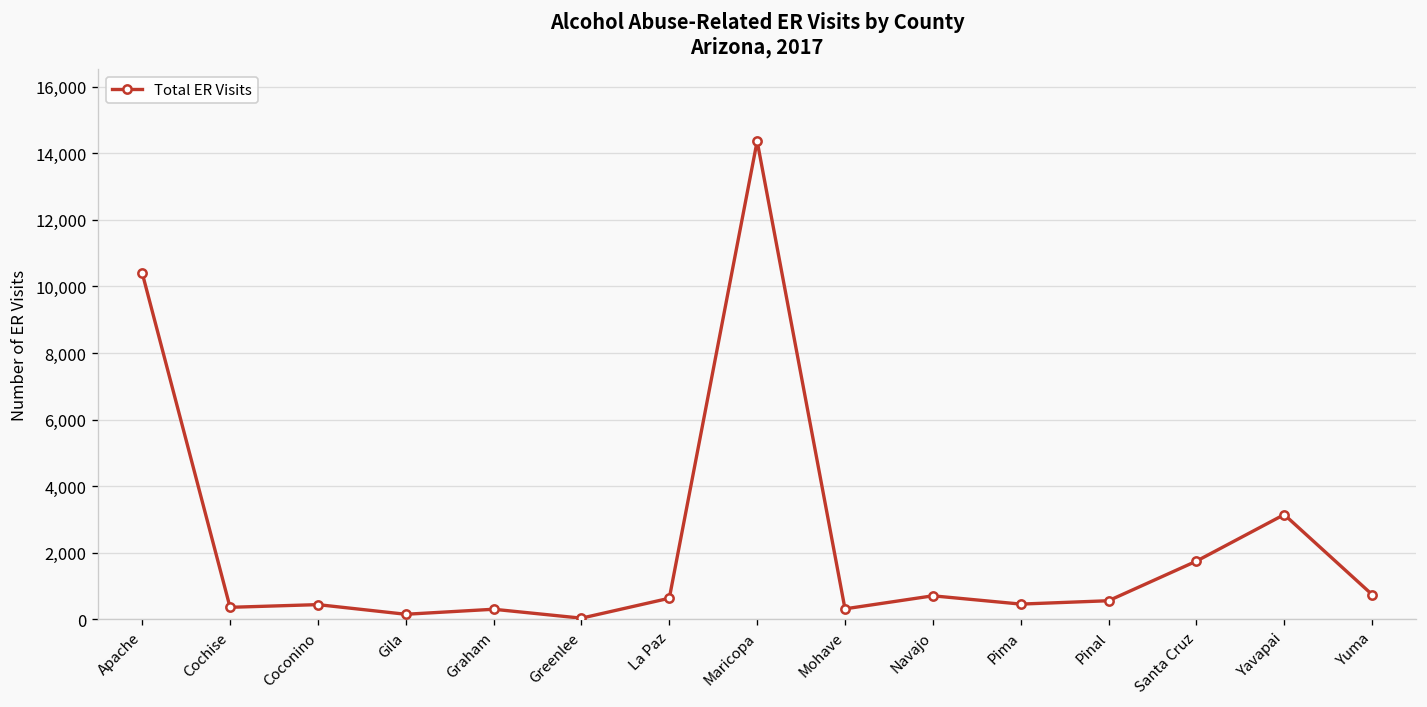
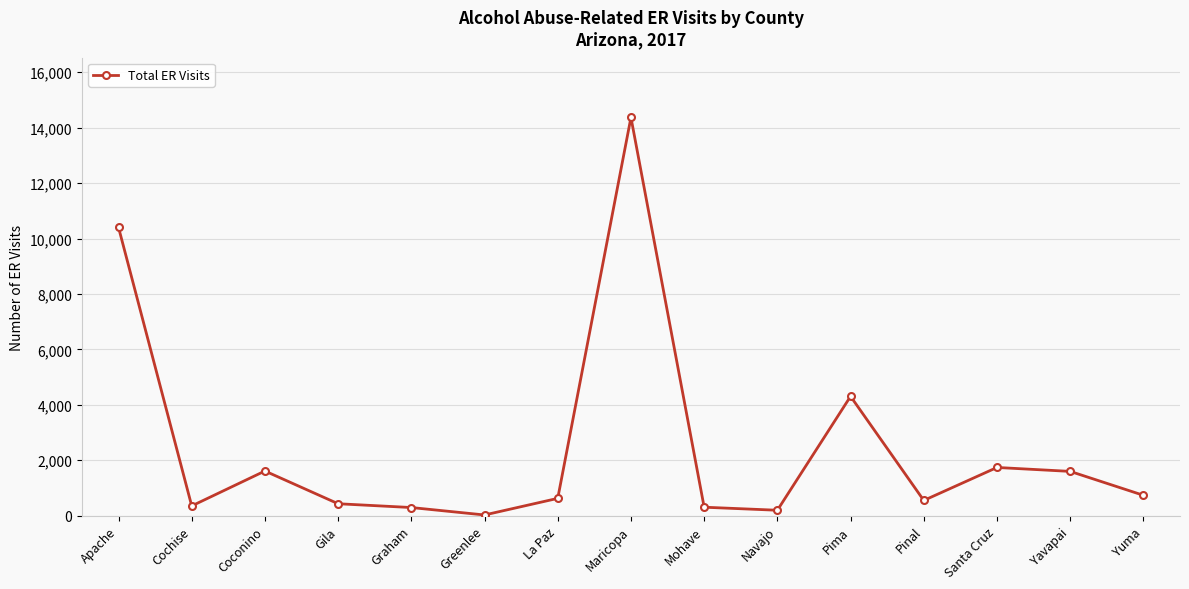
  {
    "Apache": "10,400",
    "Cochise": "400",
-   "Coconino": "400",
-   "Gila": "100",
+   "Coconino": "1,600",
+   "Gila": "400",
    "Graham": "300",
    "Greenlee": "0",
    "La Paz": "600",
    "Maricopa": "14,400",
    "Mohave": "300",
-   "Navajo": "700",
-   "Pima": "500",
+   "Navajo": "200",
+   "Pima": "4,300",
    "Pinal": "600",
    "Santa Cruz": "1,700",
-   "Yavapai": "3,100",
+   "Yavapai": "1,600",
    "Yuma": "700"
  }
